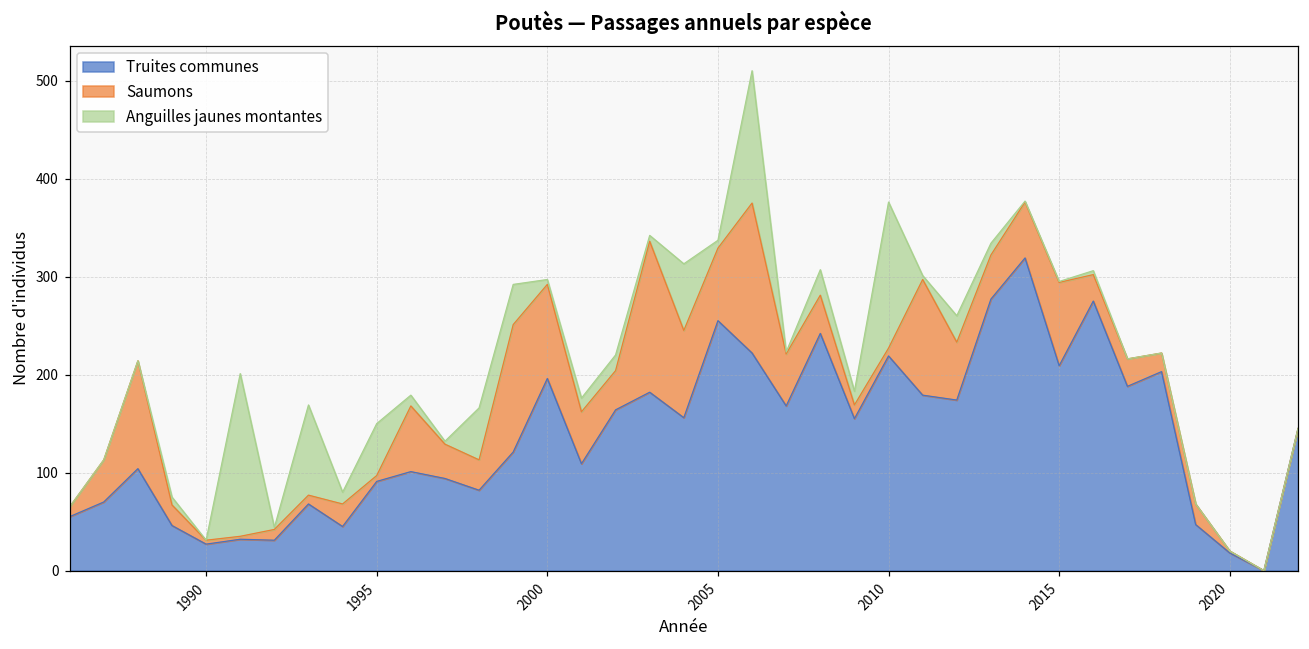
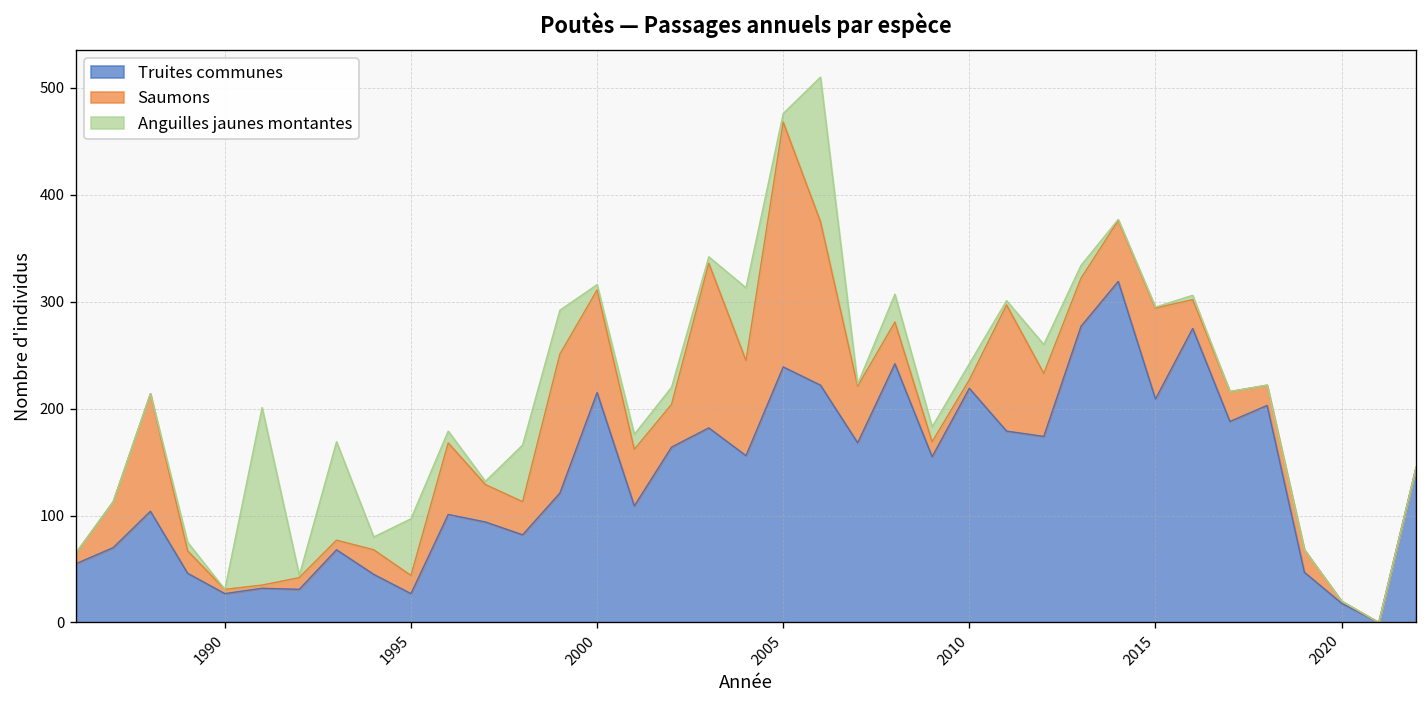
  {
    "Truites communes": {
      "1990": 30,
-     "1995": 90,
-     "2000": 200,
-     "2005": 260,
+     "1995": 30,
+     "2000": 220,
+     "2005": 240,
      "2010": 220,
      "2015": 210
    },
    "Saumons": {
-     "1995": 10,
+     "1995": 20,
      "2000": 100,
-     "2005": 70,
+     "2005": 230,
      "2010": 10
    },
    "Anguilles jaunes montantes": {
      "1995": 50,
      "2000": 10,
      "2005": 10,
-     "2010": 150
+     "2010": 20
    }
  }
